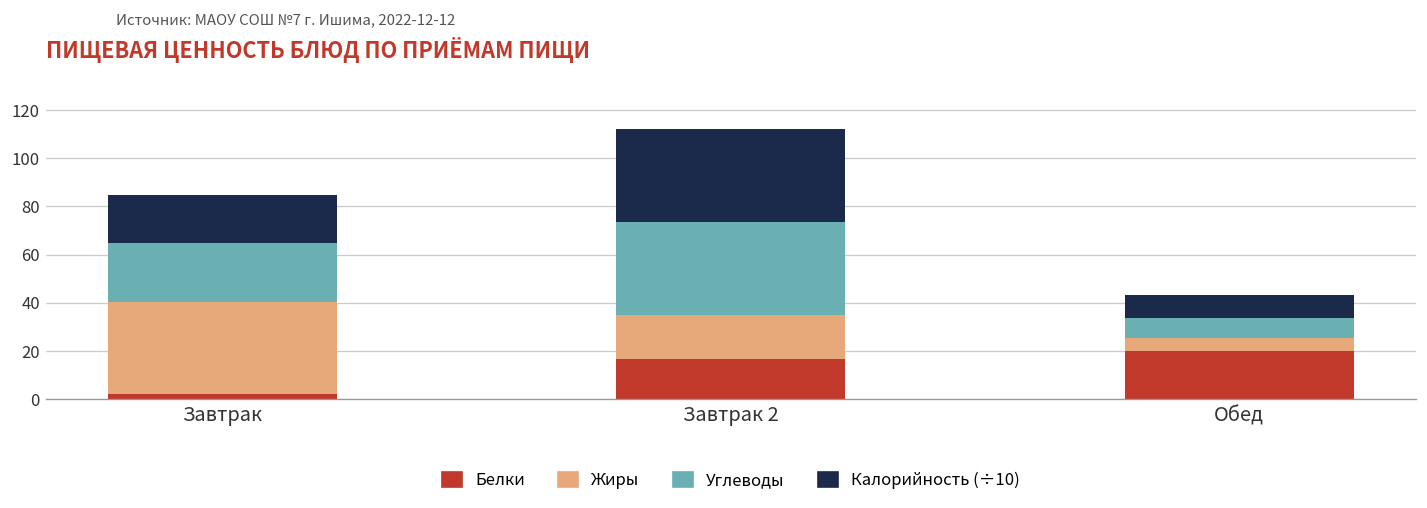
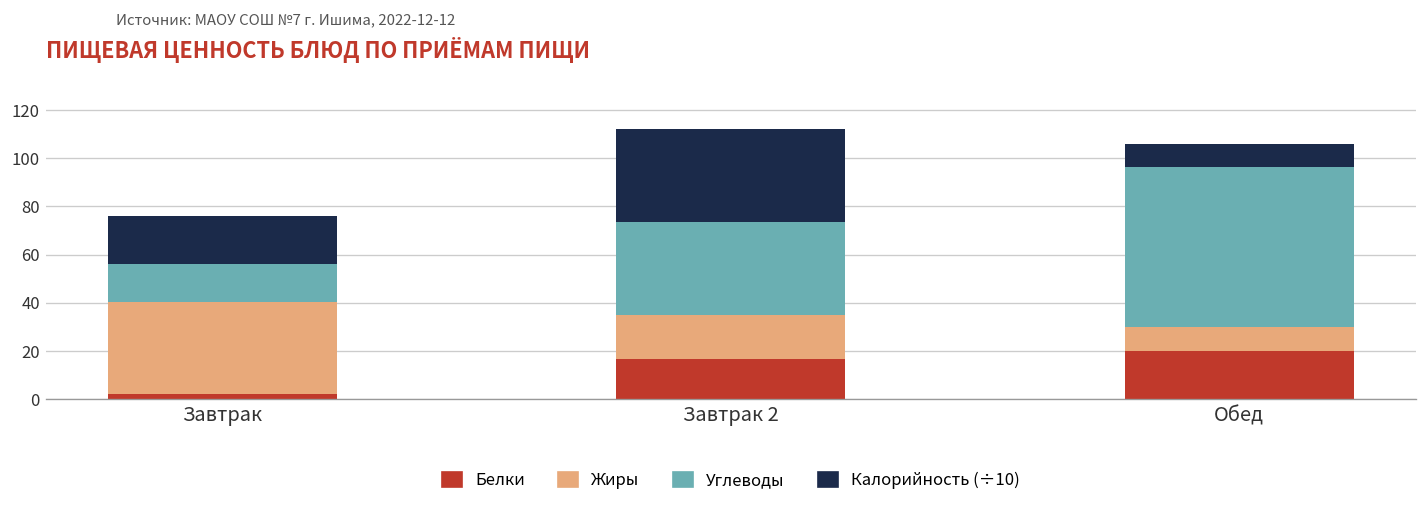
  {
    "Белки": {
      "Завтрак": 2,
      "Завтрак 2": 17,
      "Обед": 20
    },
    "Жиры": {
      "Завтрак": 38,
      "Завтрак 2": 18,
-     "Обед": 5
+     "Обед": 10
    },
    "Углеводы": {
-     "Завтрак": 25,
+     "Завтрак": 16,
      "Завтрак 2": 38,
-     "Обед": 9
+     "Обед": 67
    },
    "Калорийность (÷10)": {
      "Завтрак": 20,
      "Завтрак 2": 39,
      "Обед": 9
    }
  }
